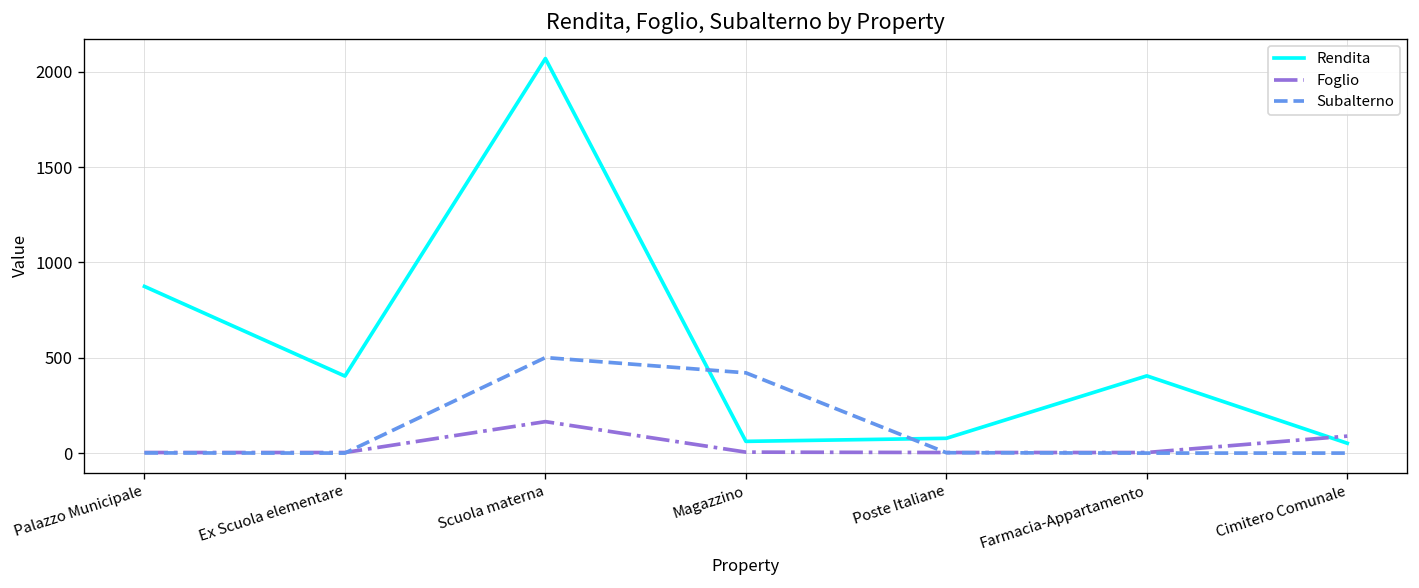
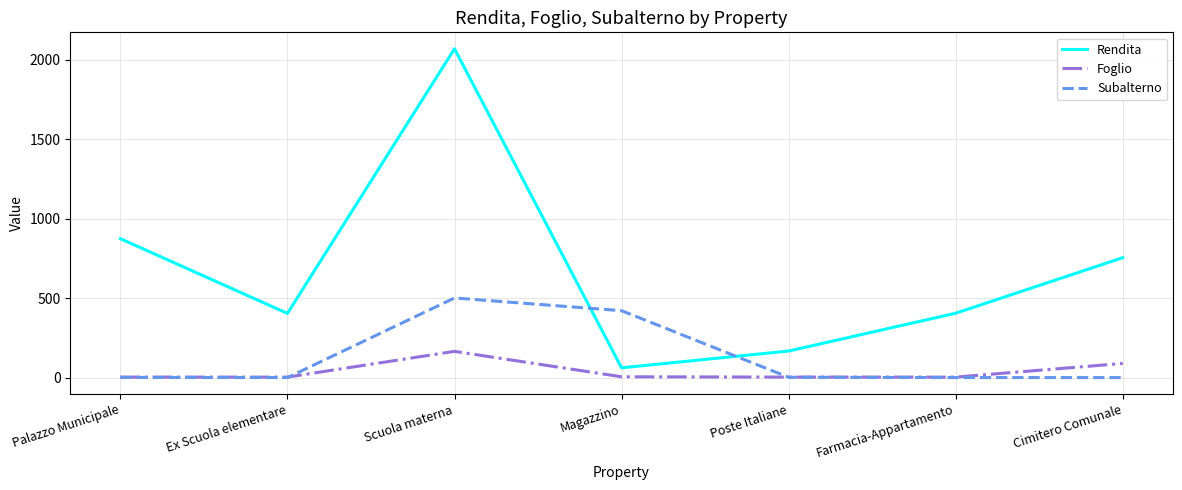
  {
    "Rendita": {
      "Palazzo Municipale": 870,
      "Ex Scuola elementare": 400,
      "Scuola materna": 2070,
      "Magazzino": 60,
-     "Poste Italiane": 80,
+     "Poste Italiane": 170,
      "Farmacia-Appartamento": 400,
-     "Cimitero Comunale": 50
+     "Cimitero Comunale": 750
    },
    "Foglio": {
      "Scuola materna": 170,
      "Magazzino": 10,
      "Cimitero Comunale": 90
    },
    "Subalterno": {
      "Scuola materna": 500,
      "Magazzino": 420,
      "Cimitero Comunale": 0
    }
  }
